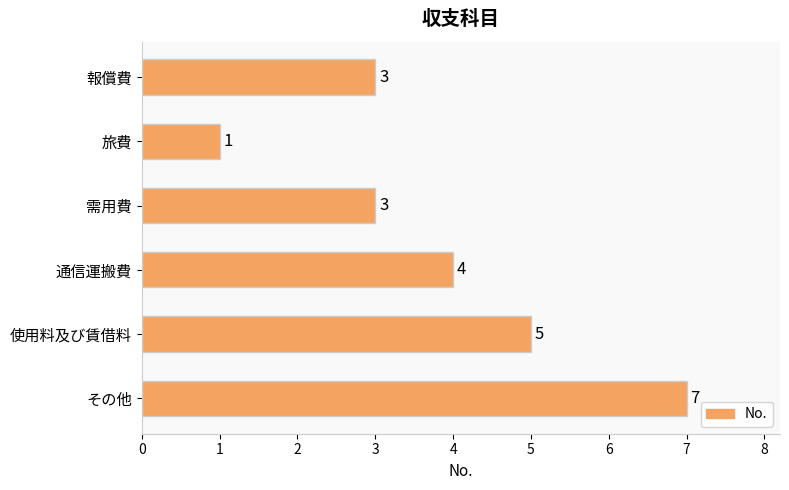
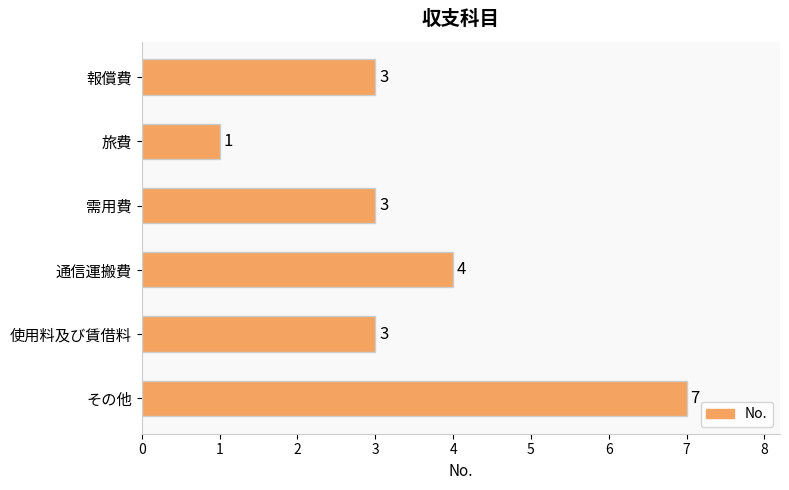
  {
    "報償費": 3,
    "旅費": 1,
    "需用費": 3,
    "通信運搬費": 4,
-   "使用料及び賃借料": 5,
+   "使用料及び賃借料": 3,
    "その他": 7
  }
